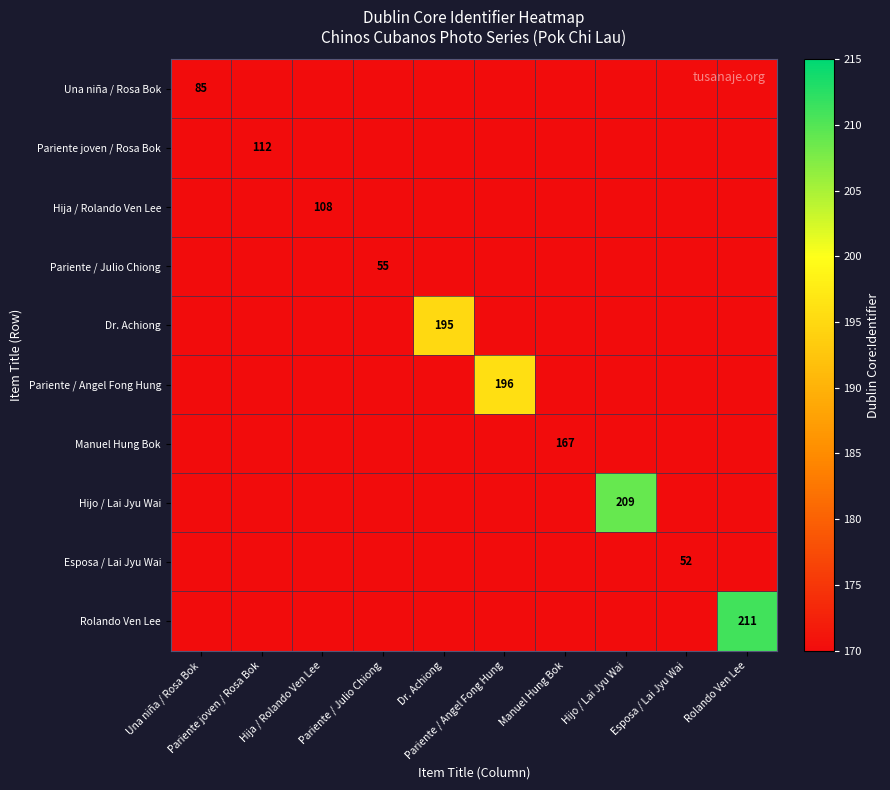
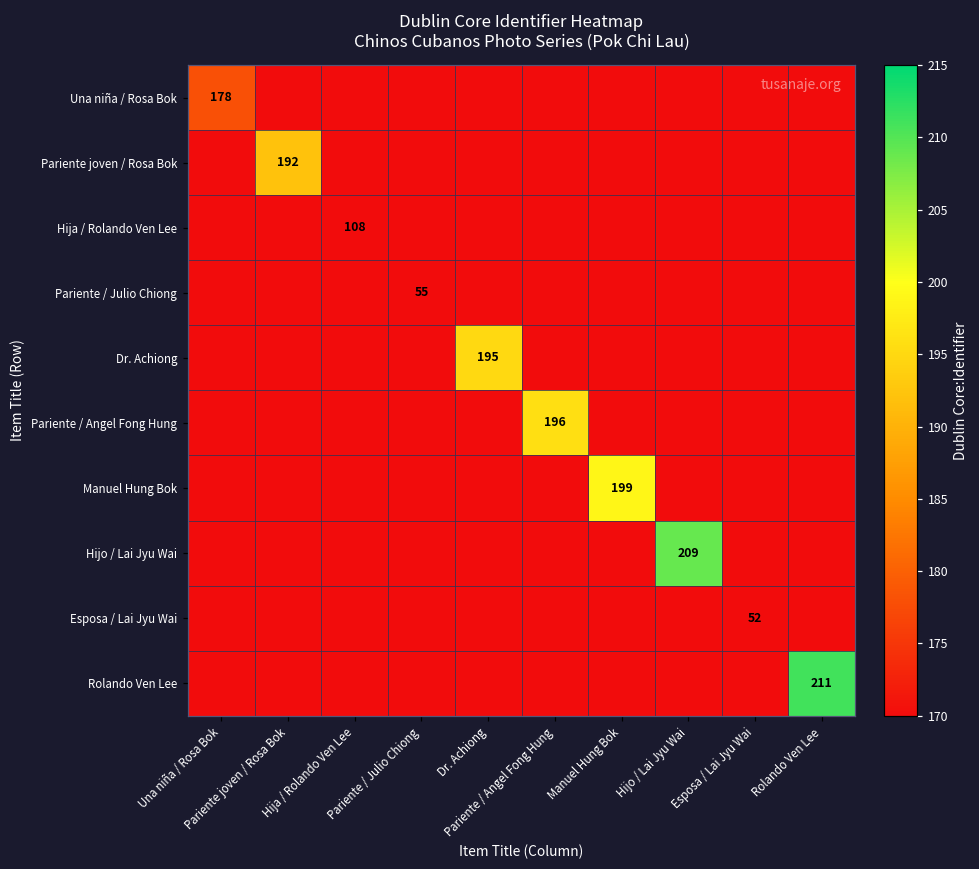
  {
    "Una niña / Rosa Bok": {
-     "Una niña / Rosa Bok": 85
+     "Una niña / Rosa Bok": 178
    },
    "Pariente joven / Rosa Bok": {
-     "Pariente joven / Rosa Bok": 112
+     "Pariente joven / Rosa Bok": 192
    },
    "Hija / Rolando Ven Lee": {
      "Hija / Rolando Ven Lee": 108
    },
    "Pariente / Julio Chiong": {
      "Pariente / Julio Chiong": 55
    },
    "Dr. Achiong": {
      "Dr. Achiong": 195
    },
    "Pariente / Angel Fong Hung": {
      "Pariente / Angel Fong Hung": 196
    },
    "Manuel Hung Bok": {
-     "Manuel Hung Bok": 167
+     "Manuel Hung Bok": 199
    },
    "Hijo / Lai Jyu Wai": {
      "Hijo / Lai Jyu Wai": 209
    },
    "Esposa / Lai Jyu Wai": {
      "Esposa / Lai Jyu Wai": 52
    },
    "Rolando Ven Lee": {
      "Rolando Ven Lee": 211
    }
  }
